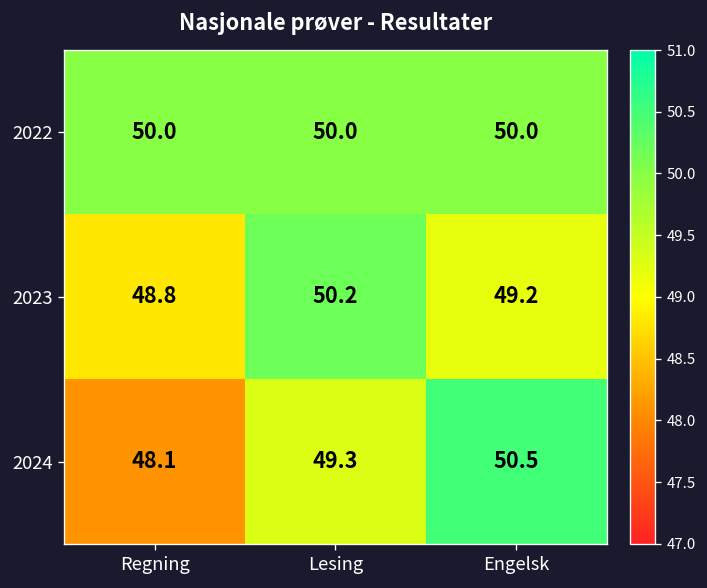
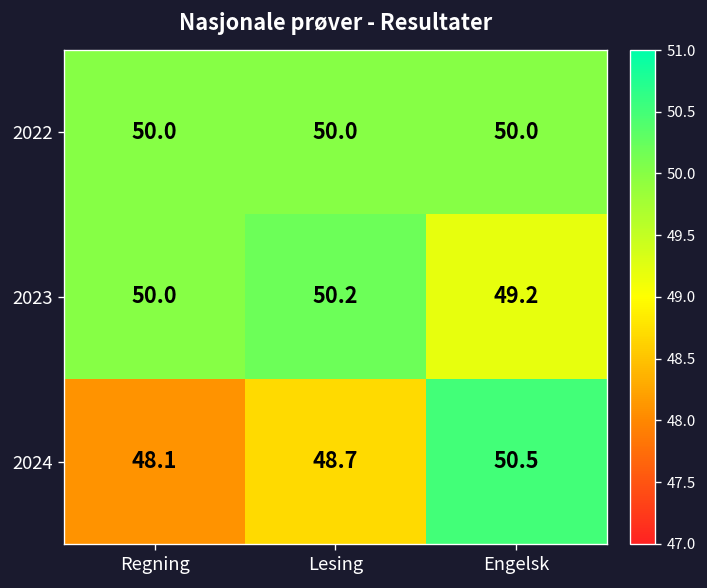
  {
    "2022": {
      "Regning": 50.0,
      "Lesing": 50.0,
      "Engelsk": 50.0
    },
    "2023": {
-     "Regning": 48.8,
+     "Regning": 50.0,
      "Lesing": 50.2,
      "Engelsk": 49.2
    },
    "2024": {
      "Regning": 48.1,
-     "Lesing": 49.3,
+     "Lesing": 48.7,
      "Engelsk": 50.5
    }
  }
